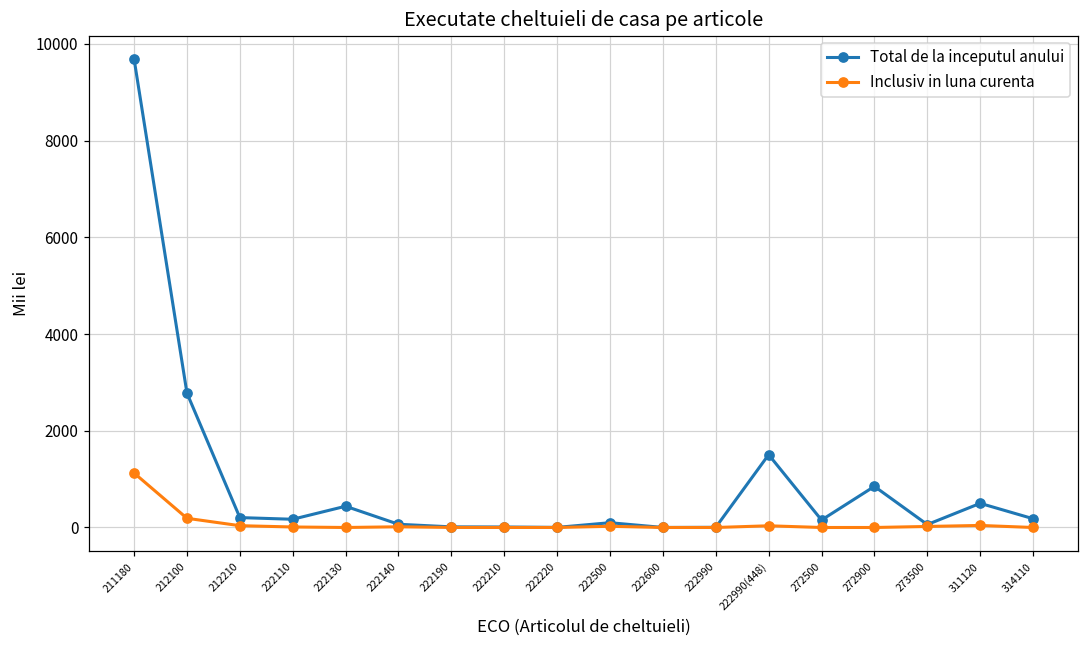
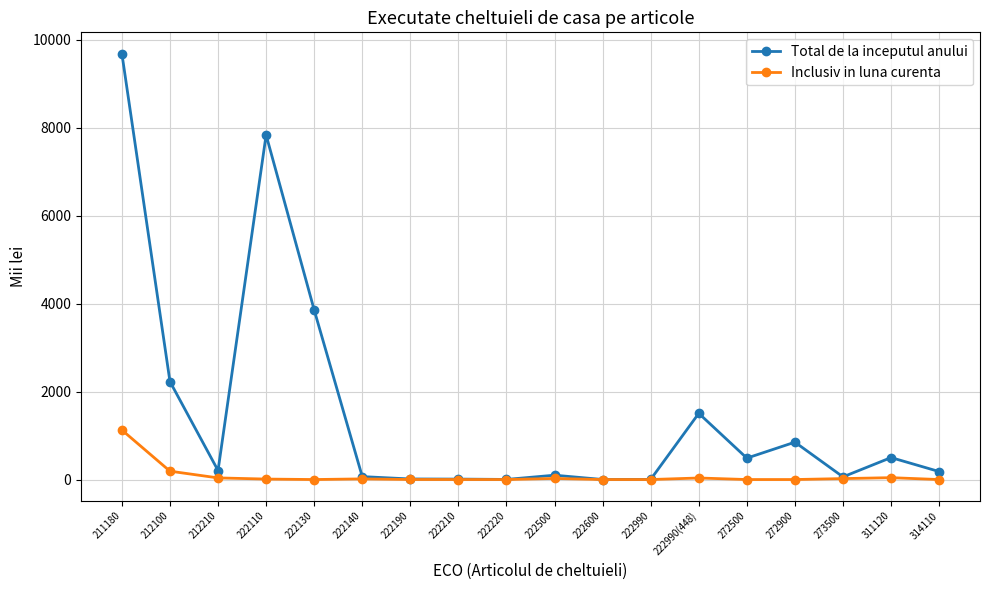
  {
    "Total de la inceputul anului": {
      "211180": 9700,
-     "212100": 2800,
+     "212100": 2200,
      "212210": 200,
-     "222110": 200,
-     "222130": 400,
+     "222110": 7800,
+     "222130": 3900,
      "222500": 100,
      "222990(448)": 1500,
-     "272500": 200,
+     "272500": 500,
      "272900": 900,
      "311120": 500,
      "314110": 200
    },
    "Inclusiv in luna curenta": {
      "211180": 1100,
      "212100": 200,
      "212210": 0,
      "222110": 0,
      "222130": 0,
      "222500": 0,
      "222990(448)": 0,
      "272500": 0,
      "272900": 0,
      "311120": 0,
      "314110": 0
    }
  }
